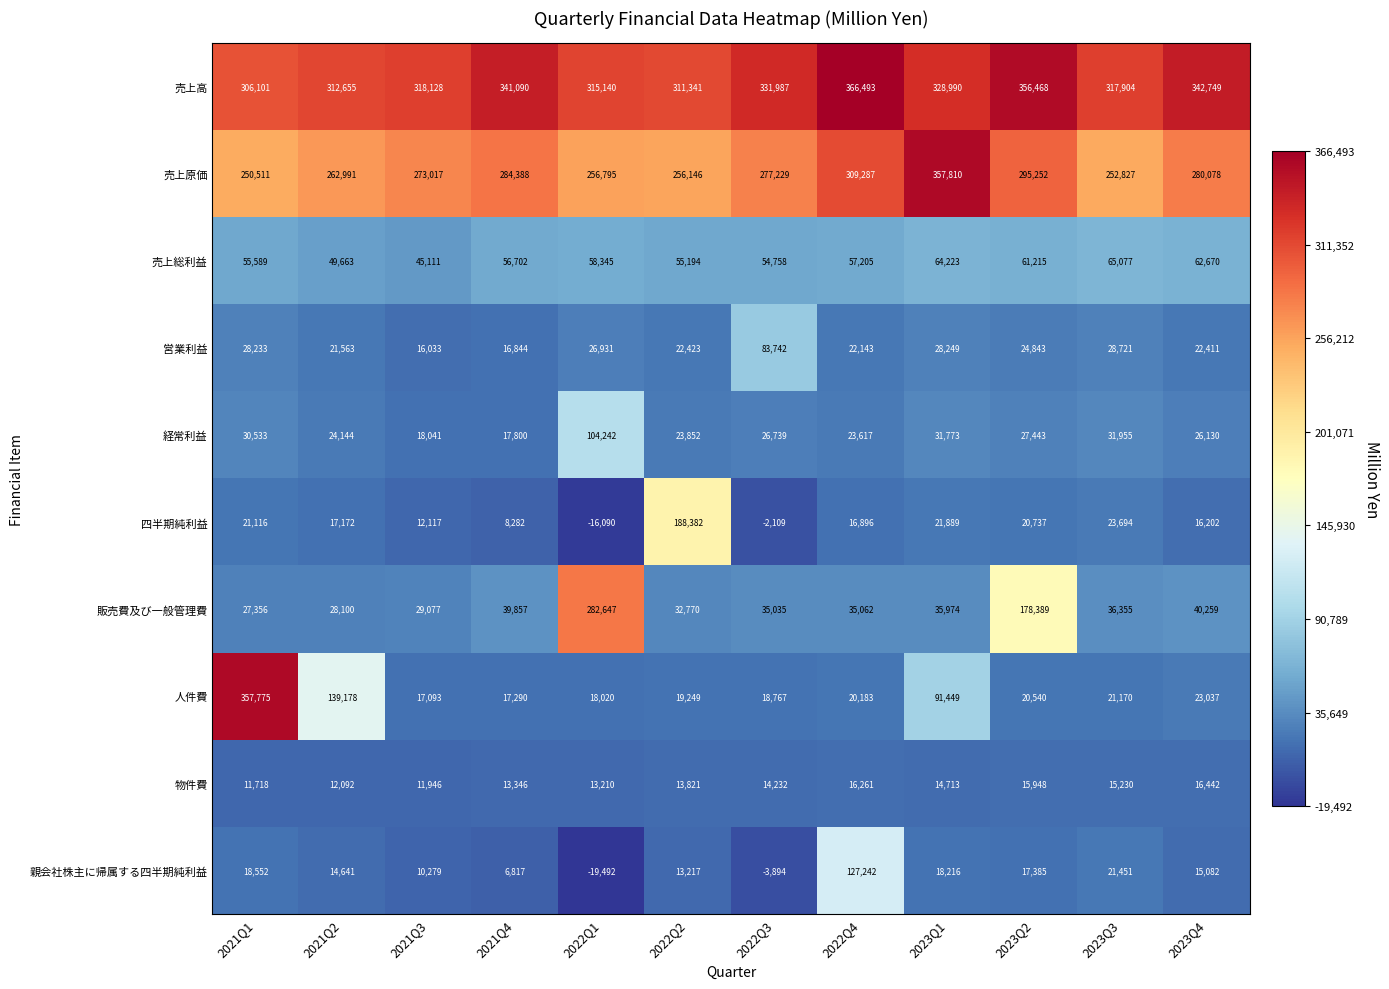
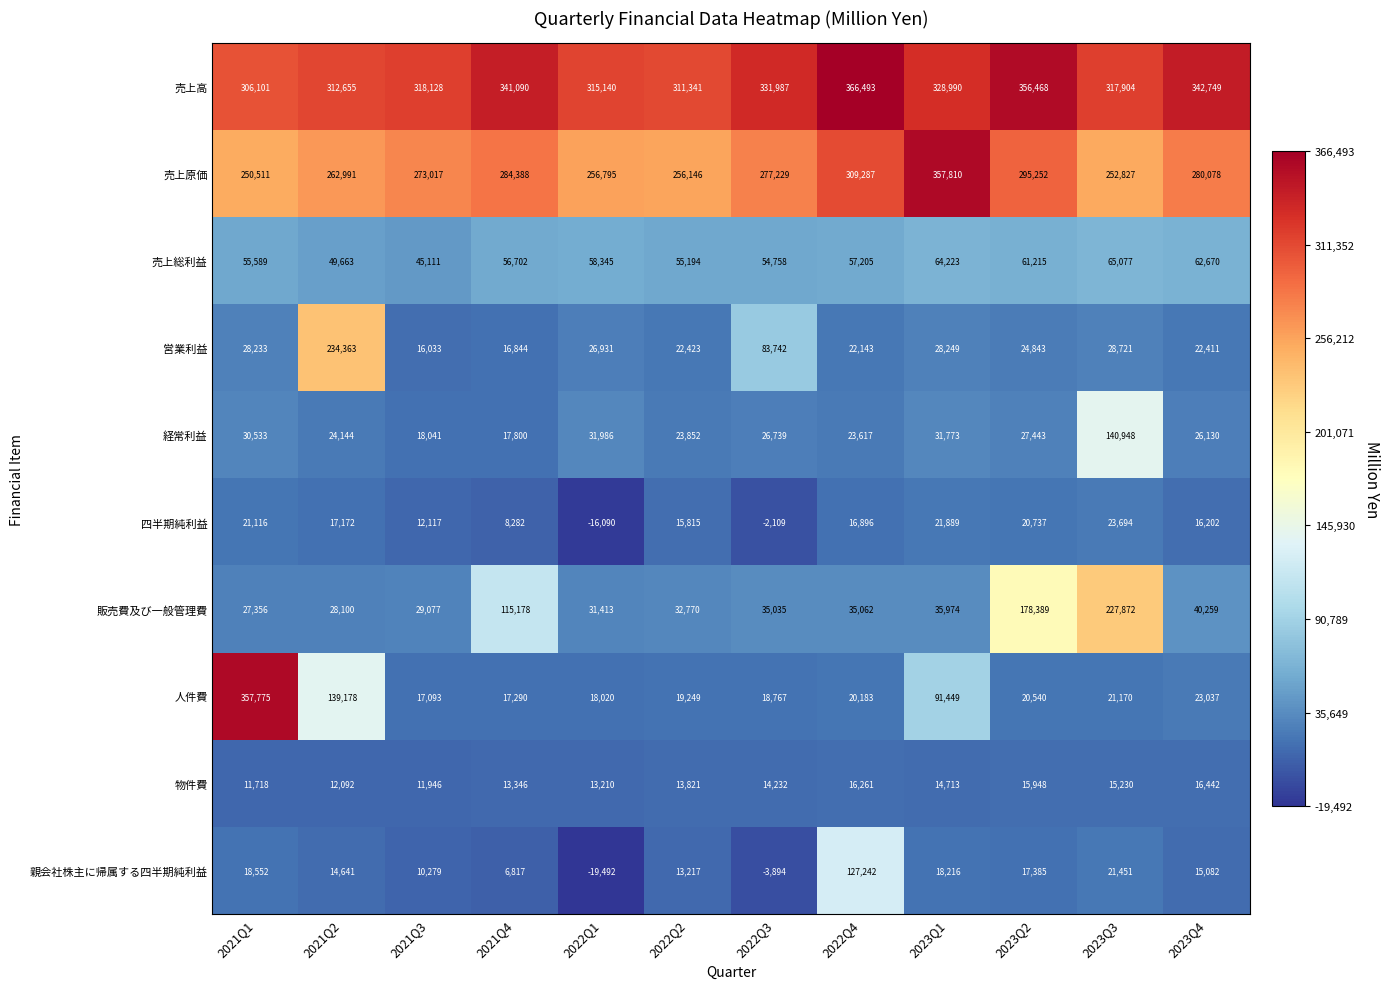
  {
    "売上高": {
      "2021Q1": "306,101",
      "2021Q2": "312,655",
      "2021Q3": "318,128",
      "2021Q4": "341,090",
      "2022Q1": "315,140",
      "2022Q2": "311,341",
      "2022Q3": "331,987",
      "2022Q4": "366,493",
      "2023Q1": "328,990",
      "2023Q2": "356,468",
      "2023Q3": "317,904",
      "2023Q4": "342,749"
    },
    "売上原価": {
      "2021Q1": "250,511",
      "2021Q2": "262,991",
      "2021Q3": "273,017",
      "2021Q4": "284,388",
      "2022Q1": "256,795",
      "2022Q2": "256,146",
      "2022Q3": "277,229",
      "2022Q4": "309,287",
      "2023Q1": "357,810",
      "2023Q2": "295,252",
      "2023Q3": "252,827",
      "2023Q4": "280,078"
    },
    "売上総利益": {
      "2021Q1": "55,589",
      "2021Q2": "49,663",
      "2021Q3": "45,111",
      "2021Q4": "56,702",
      "2022Q1": "58,345",
      "2022Q2": "55,194",
      "2022Q3": "54,758",
      "2022Q4": "57,205",
      "2023Q1": "64,223",
      "2023Q2": "61,215",
      "2023Q3": "65,077",
      "2023Q4": "62,670"
    },
    "営業利益": {
      "2021Q1": "28,233",
-     "2021Q2": "21,563",
+     "2021Q2": "234,363",
      "2021Q3": "16,033",
      "2021Q4": "16,844",
      "2022Q1": "26,931",
      "2022Q2": "22,423",
      "2022Q3": "83,742",
      "2022Q4": "22,143",
      "2023Q1": "28,249",
      "2023Q2": "24,843",
      "2023Q3": "28,721",
      "2023Q4": "22,411"
    },
    "経常利益": {
      "2021Q1": "30,533",
      "2021Q2": "24,144",
      "2021Q3": "18,041",
      "2021Q4": "17,800",
-     "2022Q1": "104,242",
+     "2022Q1": "31,986",
      "2022Q2": "23,852",
      "2022Q3": "26,739",
      "2022Q4": "23,617",
      "2023Q1": "31,773",
      "2023Q2": "27,443",
-     "2023Q3": "31,955",
+     "2023Q3": "140,948",
      "2023Q4": "26,130"
    },
    "四半期純利益": {
      "2021Q1": "21,116",
      "2021Q2": "17,172",
      "2021Q3": "12,117",
      "2021Q4": "8,282",
      "2022Q1": "-16,090",
-     "2022Q2": "188,382",
+     "2022Q2": "15,815",
      "2022Q3": "-2,109",
      "2022Q4": "16,896",
      "2023Q1": "21,889",
      "2023Q2": "20,737",
      "2023Q3": "23,694",
      "2023Q4": "16,202"
    },
    "販売費及び一般管理費": {
      "2021Q1": "27,356",
      "2021Q2": "28,100",
      "2021Q3": "29,077",
-     "2021Q4": "39,857",
-     "2022Q1": "282,647",
+     "2021Q4": "115,178",
+     "2022Q1": "31,413",
      "2022Q2": "32,770",
      "2022Q3": "35,035",
      "2022Q4": "35,062",
      "2023Q1": "35,974",
      "2023Q2": "178,389",
-     "2023Q3": "36,355",
+     "2023Q3": "227,872",
      "2023Q4": "40,259"
    },
    "人件費": {
      "2021Q1": "357,775",
      "2021Q2": "139,178",
      "2021Q3": "17,093",
      "2021Q4": "17,290",
      "2022Q1": "18,020",
      "2022Q2": "19,249",
      "2022Q3": "18,767",
      "2022Q4": "20,183",
      "2023Q1": "91,449",
      "2023Q2": "20,540",
      "2023Q3": "21,170",
      "2023Q4": "23,037"
    },
    "物件費": {
      "2021Q1": "11,718",
      "2021Q2": "12,092",
      "2021Q3": "11,946",
      "2021Q4": "13,346",
      "2022Q1": "13,210",
      "2022Q2": "13,821",
      "2022Q3": "14,232",
      "2022Q4": "16,261",
      "2023Q1": "14,713",
      "2023Q2": "15,948",
      "2023Q3": "15,230",
      "2023Q4": "16,442"
    },
    "親会社株主に帰属する四半期純利益": {
      "2021Q1": "18,552",
      "2021Q2": "14,641",
      "2021Q3": "10,279",
      "2021Q4": "6,817",
      "2022Q1": "-19,492",
      "2022Q2": "13,217",
      "2022Q3": "-3,894",
      "2022Q4": "127,242",
      "2023Q1": "18,216",
      "2023Q2": "17,385",
      "2023Q3": "21,451",
      "2023Q4": "15,082"
    }
  }
